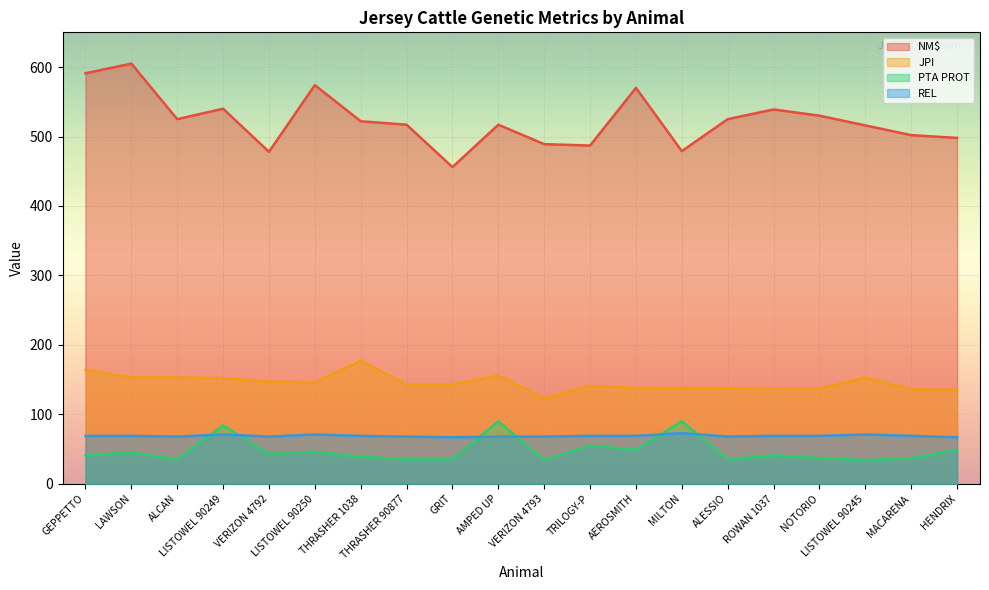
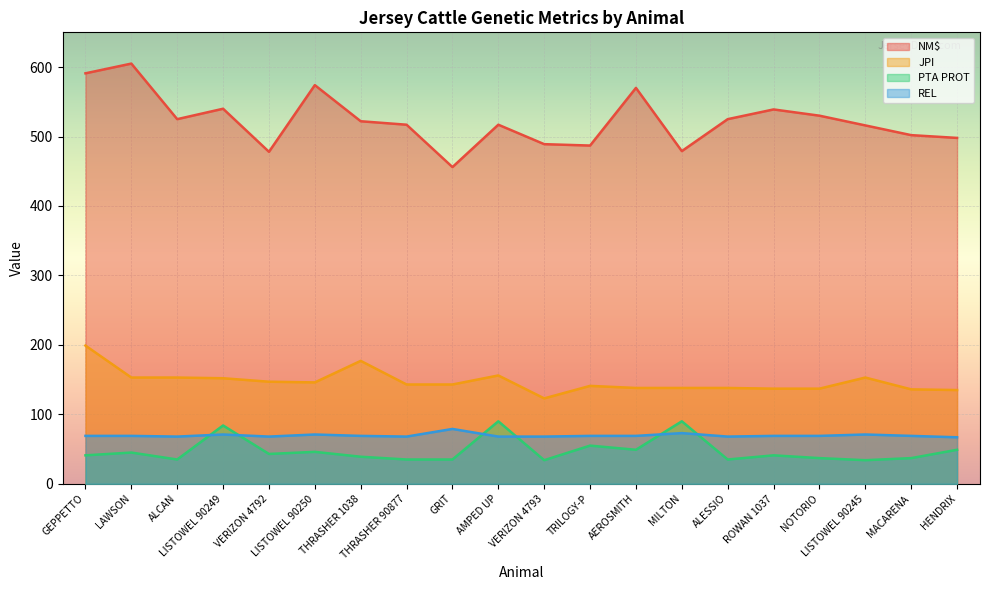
  {
    "NM$": {
      "GEPPETTO": 590,
      "LAWSON": 610,
      "ALCAN": 530,
      "LISTOWEL 90249": 540,
      "VERIZON 4792": 480,
      "LISTOWEL 90250": 570,
      "THRASHER 1038": 520,
      "THRASHER 90877": 520,
      "GRIT": 460,
      "AMPED UP": 520,
      "VERIZON 4793": 490,
      "TRILOGY-P": 490,
      "AEROSMITH": 570,
      "MILTON": 480,
      "ALESSIO": 530,
      "ROWAN 1037": 540,
      "NOTORIO": 530,
      "LISTOWEL 90245": 520,
      "MACARENA": 500,
      "HENDRIX": 500
    },
    "JPI": {
-     "GEPPETTO": 160,
+     "GEPPETTO": 200,
      "LAWSON": 150,
      "ALCAN": 150,
      "LISTOWEL 90249": 150,
      "VERIZON 4792": 150,
      "LISTOWEL 90250": 150,
      "THRASHER 1038": 180,
      "THRASHER 90877": 140,
      "GRIT": 140,
      "AMPED UP": 160,
      "VERIZON 4793": 120,
      "TRILOGY-P": 140,
      "AEROSMITH": 140,
      "MILTON": 140,
      "ALESSIO": 140,
      "ROWAN 1037": 140,
      "NOTORIO": 140,
      "LISTOWEL 90245": 150,
      "MACARENA": 140,
      "HENDRIX": 140
    },
    "PTA PROT": {
      "GEPPETTO": 40,
      "LAWSON": 50,
      "ALCAN": 40,
      "LISTOWEL 90249": 80,
      "VERIZON 4792": 40,
      "LISTOWEL 90250": 50,
      "THRASHER 1038": 40,
      "THRASHER 90877": 40,
      "GRIT": 40,
      "AMPED UP": 90,
      "VERIZON 4793": 30,
      "TRILOGY-P": 60,
      "AEROSMITH": 50,
      "MILTON": 90,
      "ALESSIO": 40,
      "ROWAN 1037": 40,
      "NOTORIO": 40,
      "LISTOWEL 90245": 30,
      "MACARENA": 40,
      "HENDRIX": 50
    },
    "REL": {
      "GEPPETTO": 70,
      "LAWSON": 70,
      "ALCAN": 70,
      "LISTOWEL 90249": 70,
      "VERIZON 4792": 70,
      "LISTOWEL 90250": 70,
      "THRASHER 1038": 70,
      "THRASHER 90877": 70,
-     "GRIT": 70,
+     "GRIT": 80,
      "AMPED UP": 70,
      "VERIZON 4793": 70,
      "TRILOGY-P": 70,
      "AEROSMITH": 70,
      "MILTON": 70,
      "ALESSIO": 70,
      "ROWAN 1037": 70,
      "NOTORIO": 70,
      "LISTOWEL 90245": 70,
      "MACARENA": 70,
      "HENDRIX": 70
    }
  }
